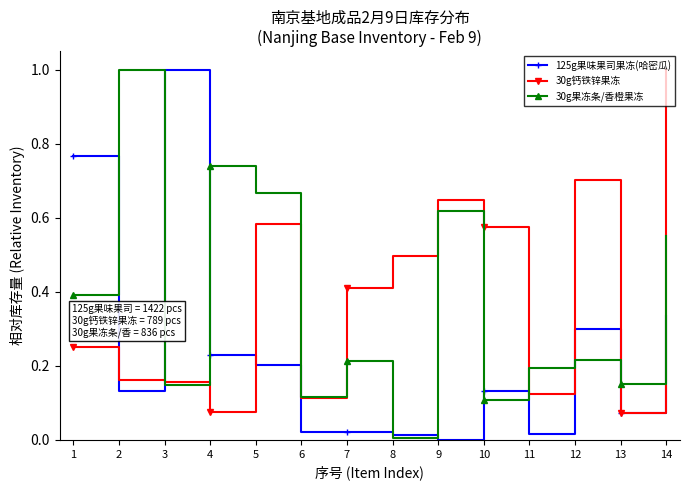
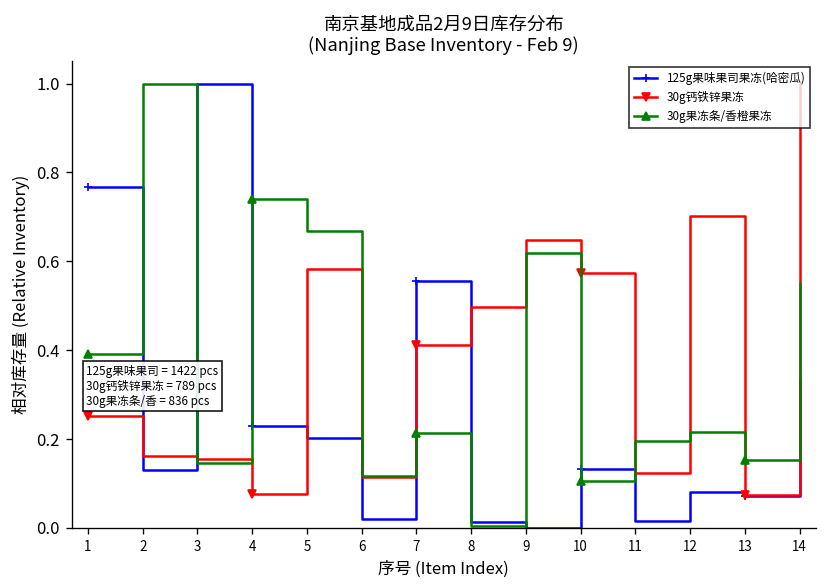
  {
    "125g果味果司果冻(哈密瓜)": {
      "1": 0.77,
      "2": 0.13,
      "3": 1.00,
      "4": 0.23,
      "5": 0.20,
      "6": 0.02,
-     "7": 0.02,
+     "7": 0.55,
      "8": 0.01,
      "9": 0.00,
      "10": 0.13,
      "11": 0.01,
-     "12": 0.30,
+     "12": 0.08,
      "14": 0.33
    },
    "30g钙铁锌果冻": {
      "2": 0.16,
      "3": 0.16,
      "4": 0.08,
      "5": 0.58,
      "7": 0.41,
      "8": 0.50,
      "9": 0.65,
      "10": 0.57,
      "11": 0.12,
      "12": 0.70
    },
    "30g果冻条/香橙果冻": {
      "2": 1.00,
      "3": 0.15,
      "4": 0.74,
      "5": 0.67,
      "7": 0.21,
      "8": 0.00,
      "9": 0.62,
      "10": 0.11,
      "11": 0.19,
      "12": 0.22,
      "13": 0.15,
      "14": 0.55
    }
  }
